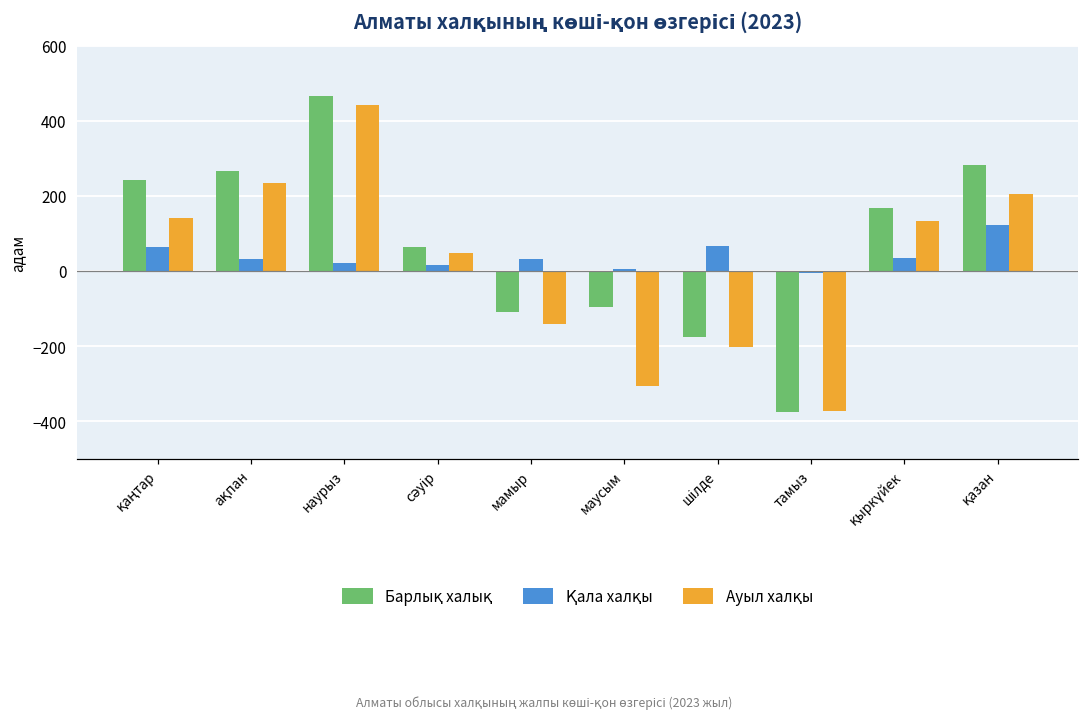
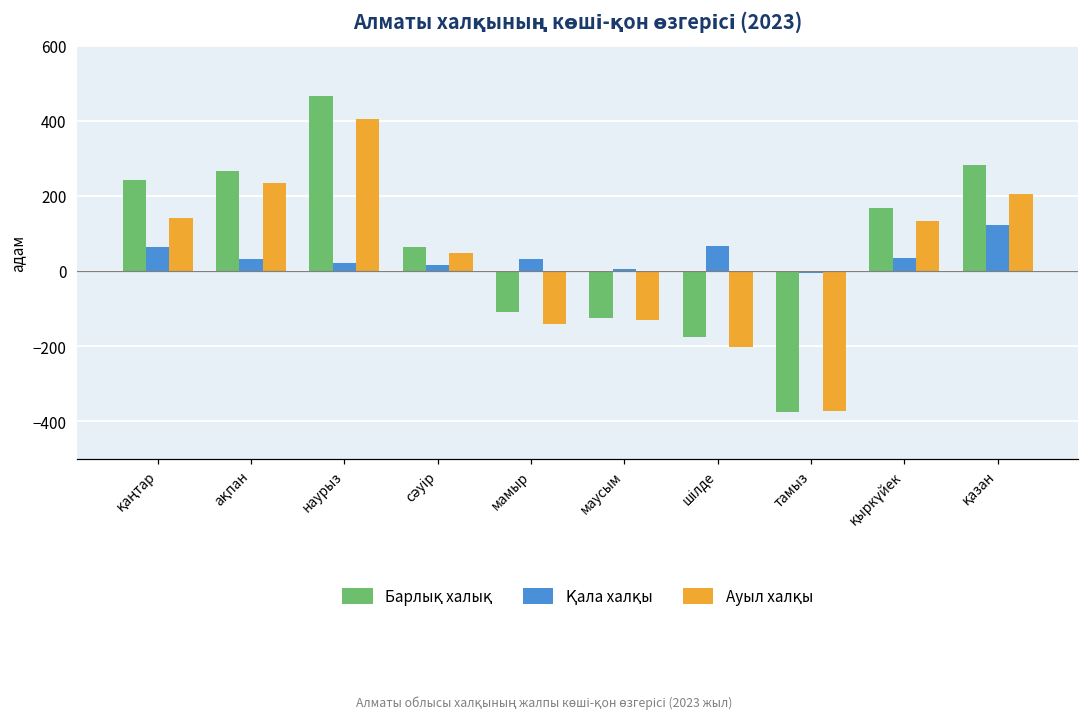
  {
    "Барлық халық": {
      "қаңтар": 240,
      "ақпан": 270,
      "наурыз": 470,
      "сәуір": 70,
      "мамыр": -110,
-     "маусым": -90,
+     "маусым": -120,
      "шілде": -180,
      "тамыз": -380,
      "қыркүйек": 170,
      "қазан": 280
    },
    "Қала халқы": {
      "қаңтар": 60,
      "ақпан": 30,
      "наурыз": 20,
      "сәуір": 20,
      "мамыр": 30,
      "шілде": 70,
      "қыркүйек": 40,
      "қазан": 120
    },
    "Ауыл халқы": {
      "қаңтар": 140,
      "ақпан": 240,
-     "наурыз": 440,
+     "наурыз": 410,
      "сәуір": 50,
      "мамыр": -140,
-     "маусым": -310,
+     "маусым": -130,
      "шілде": -200,
      "тамыз": -370,
      "қыркүйек": 130,
      "қазан": 210
    }
  }
